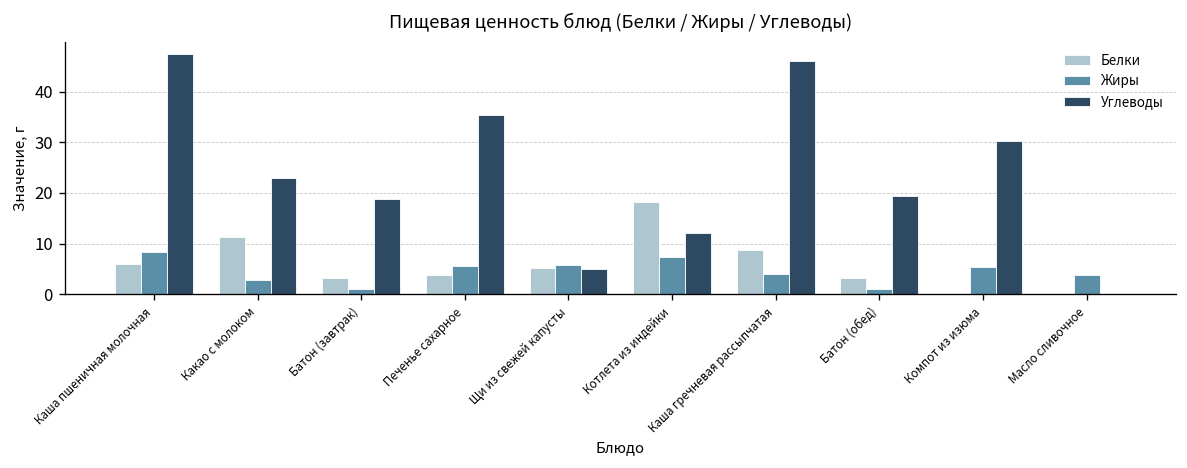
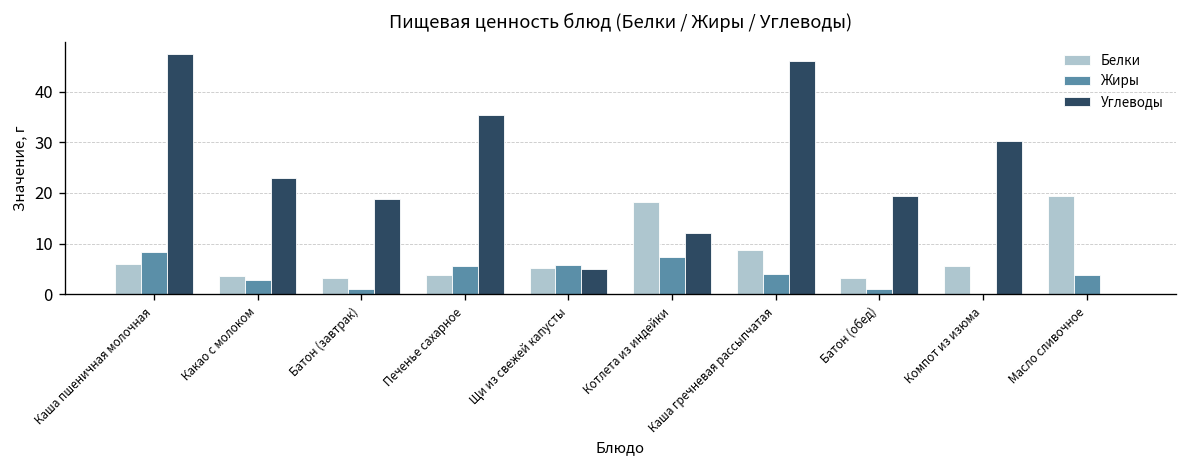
  {
    "Белки": {
      "Каша пшеничная молочная": 6,
-     "Какао с молоком": 11,
+     "Какао с молоком": 4,
      "Батон (завтрак)": 3,
      "Печенье сахарное": 4,
      "Щи из свежей капусты": 5,
      "Котлета из индейки": 18,
      "Каша гречневая рассыпчатая": 9,
      "Батон (обед)": 3,
-     "Компот из изюма": 0,
-     "Масло сливочное": 0
+     "Компот из изюма": 6,
+     "Масло сливочное": 19
    },
    "Жиры": {
      "Каша пшеничная молочная": 8,
      "Какао с молоком": 3,
      "Батон (завтрак)": 1,
      "Печенье сахарное": 6,
      "Щи из свежей капусты": 6,
      "Котлета из индейки": 7,
      "Каша гречневая рассыпчатая": 4,
      "Батон (обед)": 1,
-     "Компот из изюма": 5,
+     "Компот из изюма": 0,
      "Масло сливочное": 4
    },
    "Углеводы": {
      "Каша пшеничная молочная": 48,
      "Какао с молоком": 23,
      "Батон (завтрак)": 19,
      "Печенье сахарное": 35,
      "Щи из свежей капусты": 5,
      "Котлета из индейки": 12,
      "Каша гречневая рассыпчатая": 46,
      "Батон (обед)": 19,
      "Компот из изюма": 30
    }
  }
